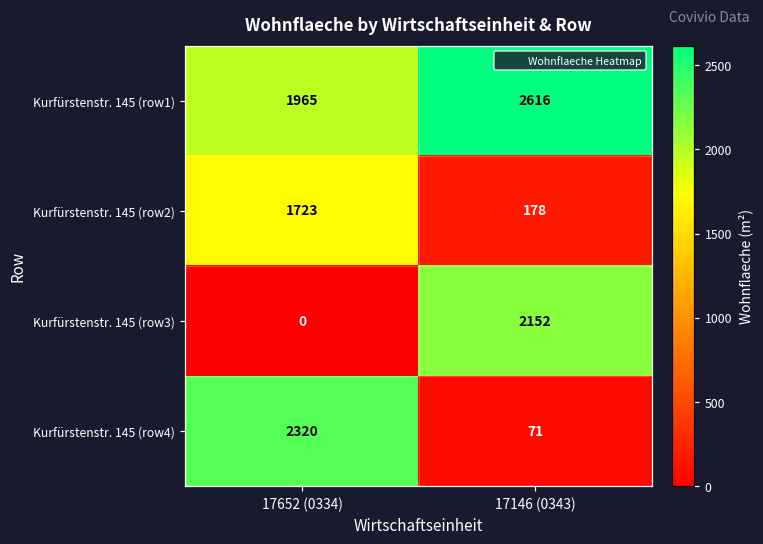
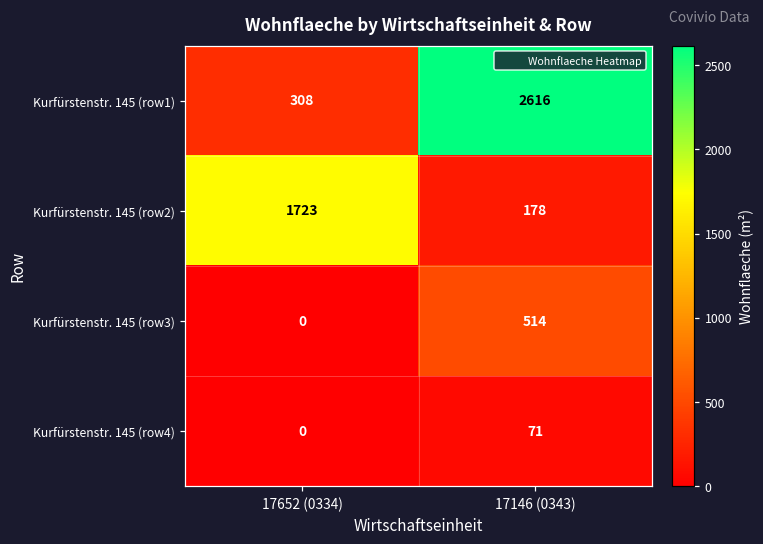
  {
    "Kurfürstenstr. 145 (row1)": {
-     "17652 (0334)": 1965,
+     "17652 (0334)": 308,
      "17146 (0343)": 2616
    },
    "Kurfürstenstr. 145 (row2)": {
      "17652 (0334)": 1723,
      "17146 (0343)": 178
    },
    "Kurfürstenstr. 145 (row3)": {
      "17652 (0334)": 0,
-     "17146 (0343)": 2152
+     "17146 (0343)": 514
    },
    "Kurfürstenstr. 145 (row4)": {
-     "17652 (0334)": 2320,
+     "17652 (0334)": 0,
      "17146 (0343)": 71
    }
  }
